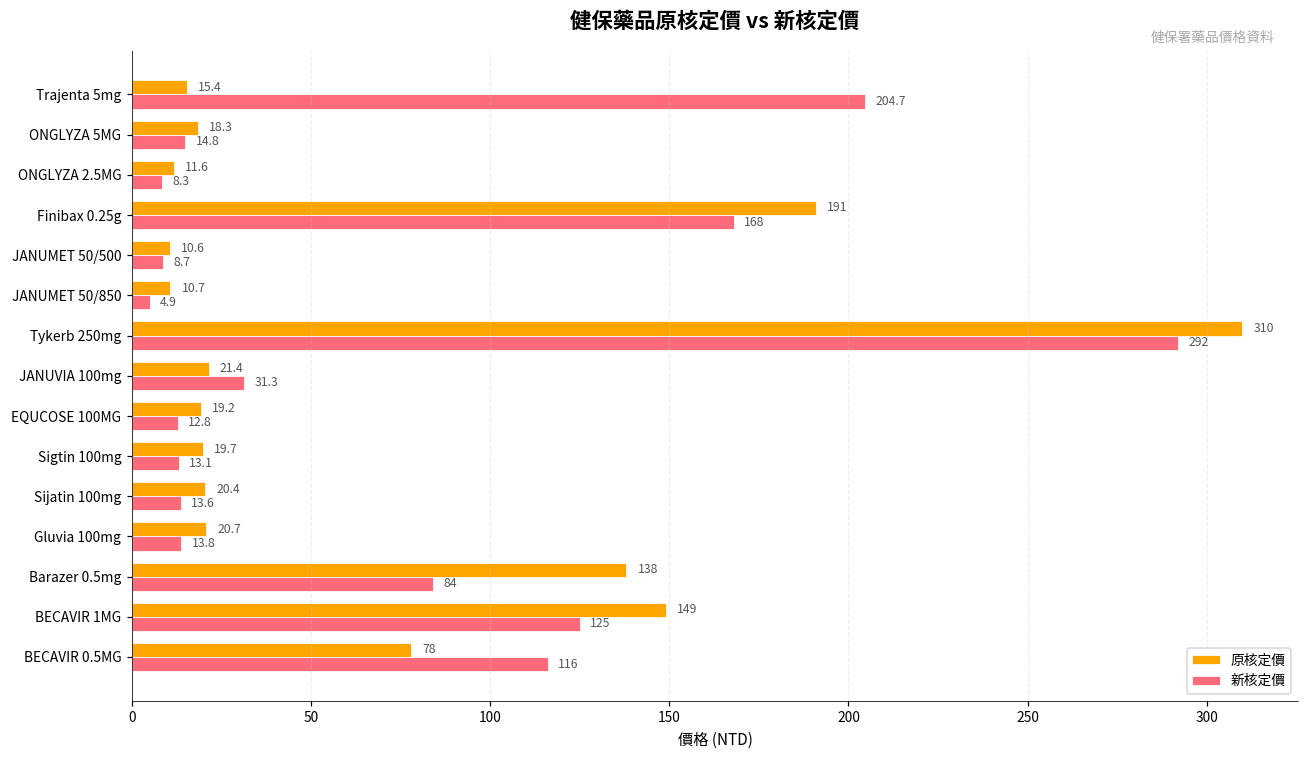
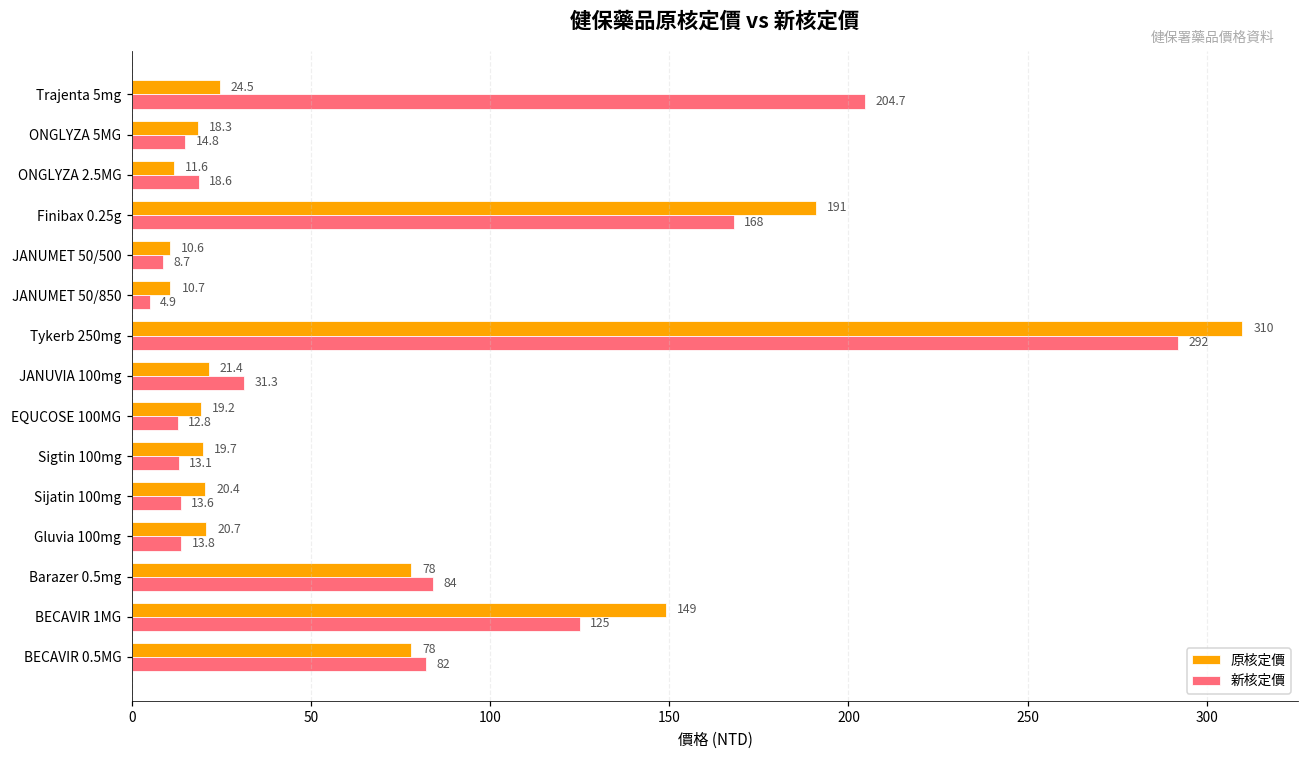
  {
    "原核定價": {
-     "Trajenta 5mg": 15.4,
+     "Trajenta 5mg": 24.5,
      "ONGLYZA 5MG": 18.3,
      "ONGLYZA 2.5MG": 11.6,
      "Finibax 0.25g": 191,
      "JANUMET 50/500": 10.6,
      "JANUMET 50/850": 10.7,
      "Tykerb 250mg": 310,
      "JANUVIA 100mg": 21.4,
      "EQUCOSE 100MG": 19.2,
      "Sigtin 100mg": 19.7,
      "Sijatin 100mg": 20.4,
      "Gluvia 100mg": 20.7,
-     "Barazer 0.5mg": 138,
+     "Barazer 0.5mg": 78,
      "BECAVIR 1MG": 149,
      "BECAVIR 0.5MG": 78
    },
    "新核定價": {
      "Trajenta 5mg": 204.7,
      "ONGLYZA 5MG": 14.8,
-     "ONGLYZA 2.5MG": 8.3,
+     "ONGLYZA 2.5MG": 18.6,
      "Finibax 0.25g": 168,
      "JANUMET 50/500": 8.7,
      "JANUMET 50/850": 4.9,
      "Tykerb 250mg": 292,
      "JANUVIA 100mg": 31.3,
      "EQUCOSE 100MG": 12.8,
      "Sigtin 100mg": 13.1,
      "Sijatin 100mg": 13.6,
      "Gluvia 100mg": 13.8,
      "Barazer 0.5mg": 84,
      "BECAVIR 1MG": 125,
-     "BECAVIR 0.5MG": 116
+     "BECAVIR 0.5MG": 82
    }
  }
